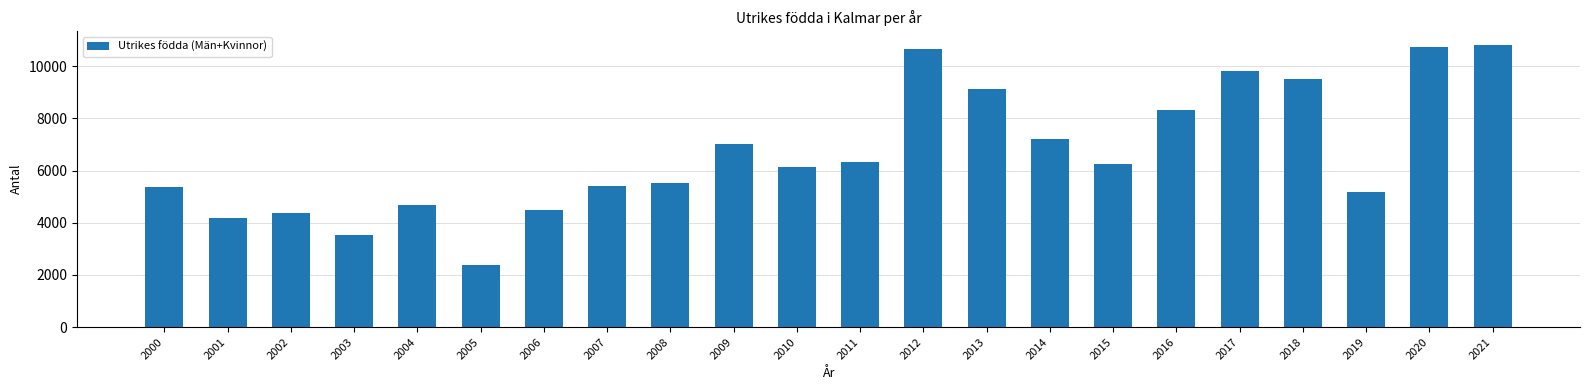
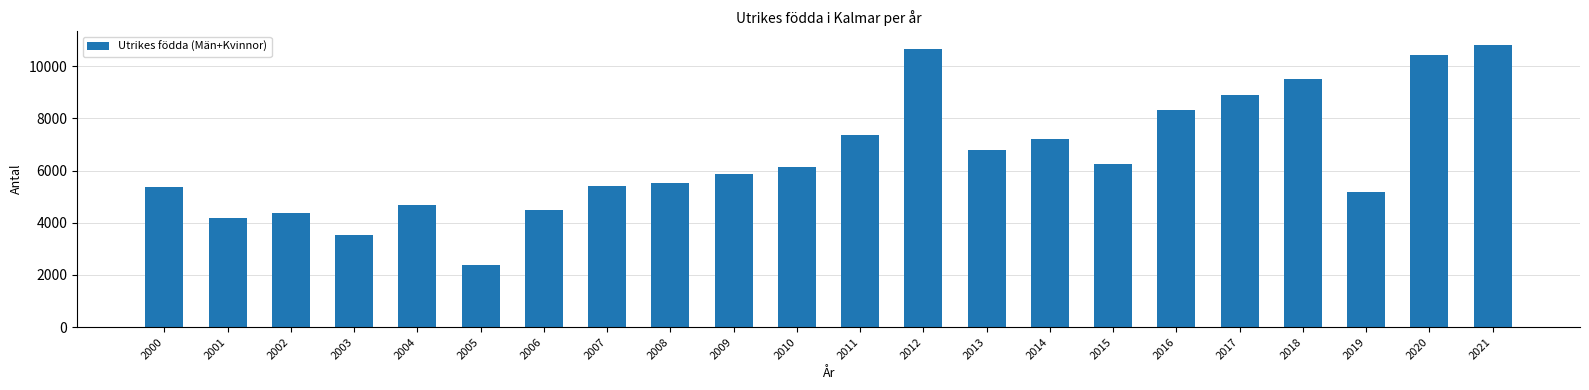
  {
    "2000": 5400,
    "2001": 4200,
    "2002": 4400,
    "2003": 3500,
    "2004": 4700,
    "2005": 2400,
    "2006": 4500,
    "2007": 5400,
    "2008": 5500,
-   "2009": 7000,
+   "2009": 5900,
    "2010": 6100,
-   "2011": 6300,
+   "2011": 7400,
    "2012": 10600,
-   "2013": 9100,
+   "2013": 6800,
    "2014": 7200,
    "2015": 6300,
    "2016": 8300,
-   "2017": 9800,
+   "2017": 8900,
    "2018": 9500,
    "2019": 5200,
-   "2020": 10700,
+   "2020": 10400,
    "2021": 10800
  }
